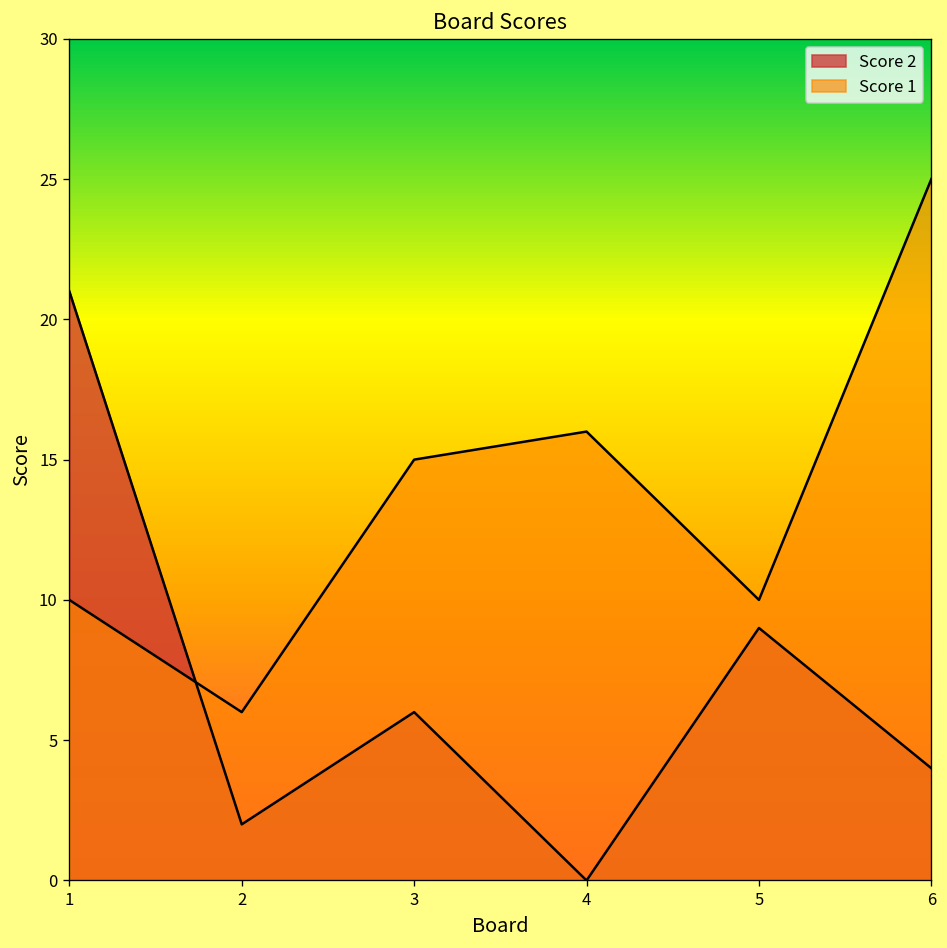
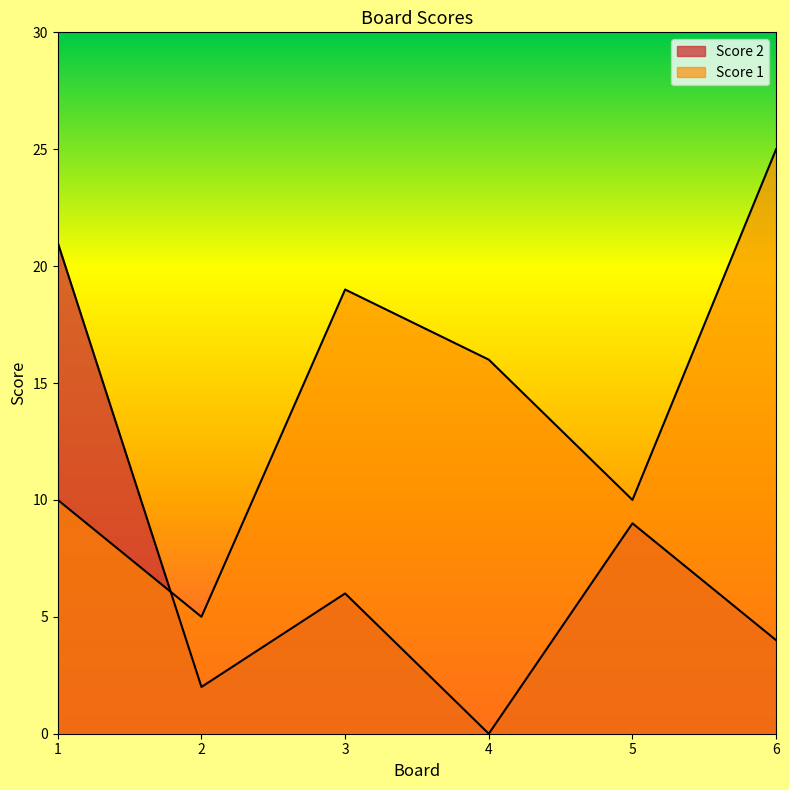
  {
    "Score 2": {
      "1": 21,
      "2": 2,
      "3": 6,
      "4": 0,
      "5": 9,
      "6": 4
    },
    "Score 1": {
      "1": 10,
-     "2": 6,
-     "3": 15,
+     "2": 5,
+     "3": 19,
      "4": 16,
      "5": 10,
      "6": 25
    }
  }
